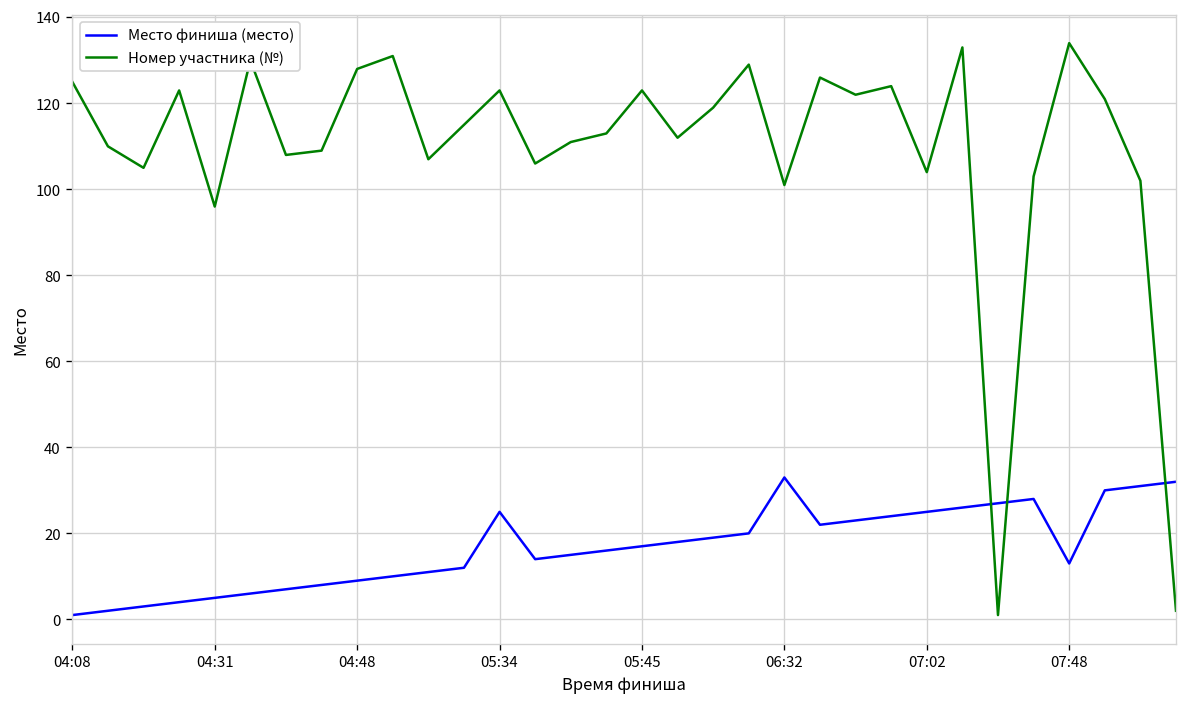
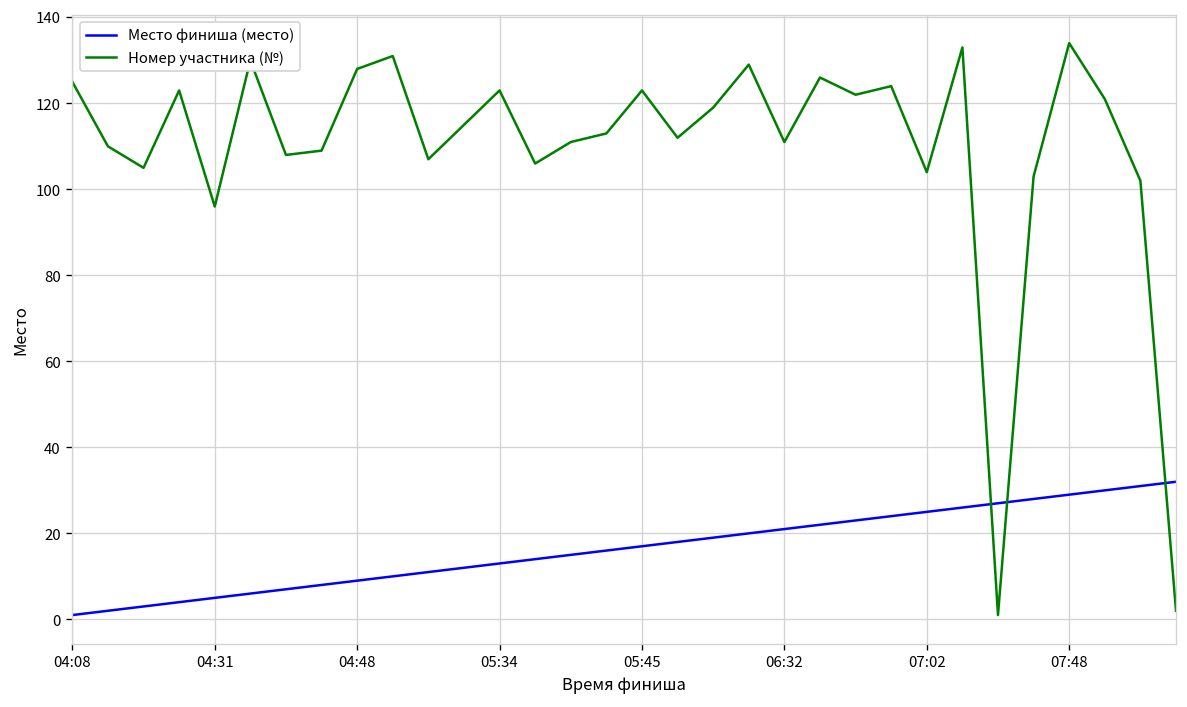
  {
    "Место финиша (место)": {
      "04:08": 1,
      "04:31": 5,
      "04:48": 9,
-     "05:34": 25,
+     "05:34": 13,
      "05:45": 17,
-     "06:32": 33,
+     "06:32": 21,
      "07:02": 25,
-     "07:48": 13
+     "07:48": 29
    },
    "Номер участника (№)": {
      "04:08": 125,
      "04:31": 96,
      "04:48": 128,
      "05:34": 123,
      "05:45": 123,
-     "06:32": 101,
+     "06:32": 111,
      "07:02": 104,
      "07:48": 134
    }
  }
